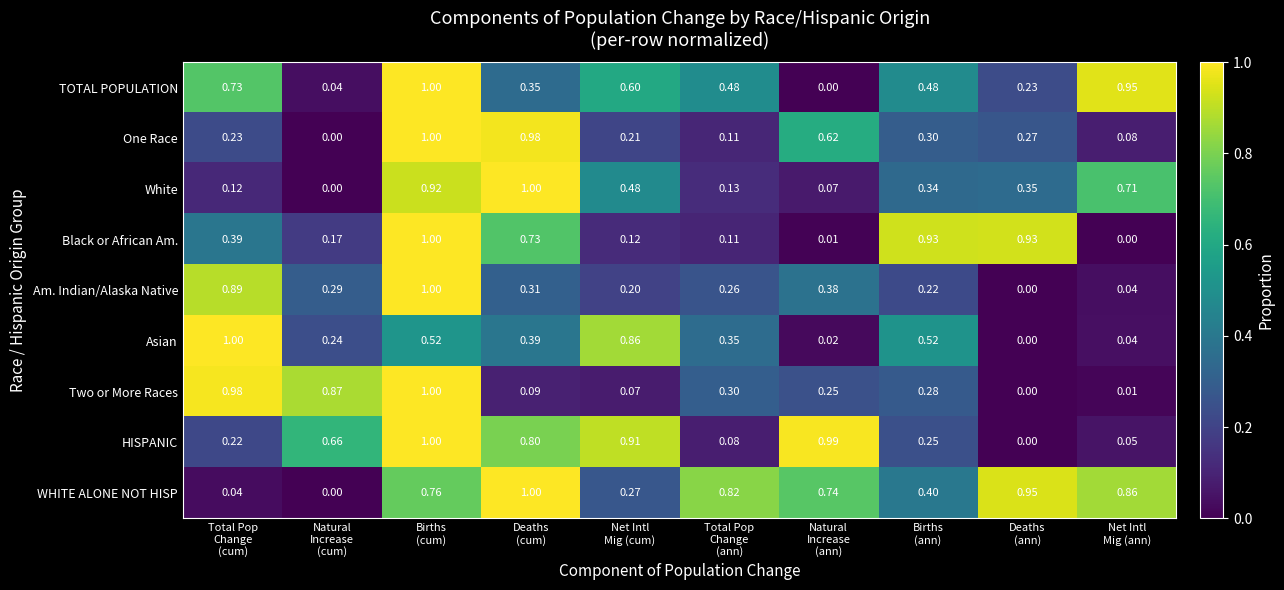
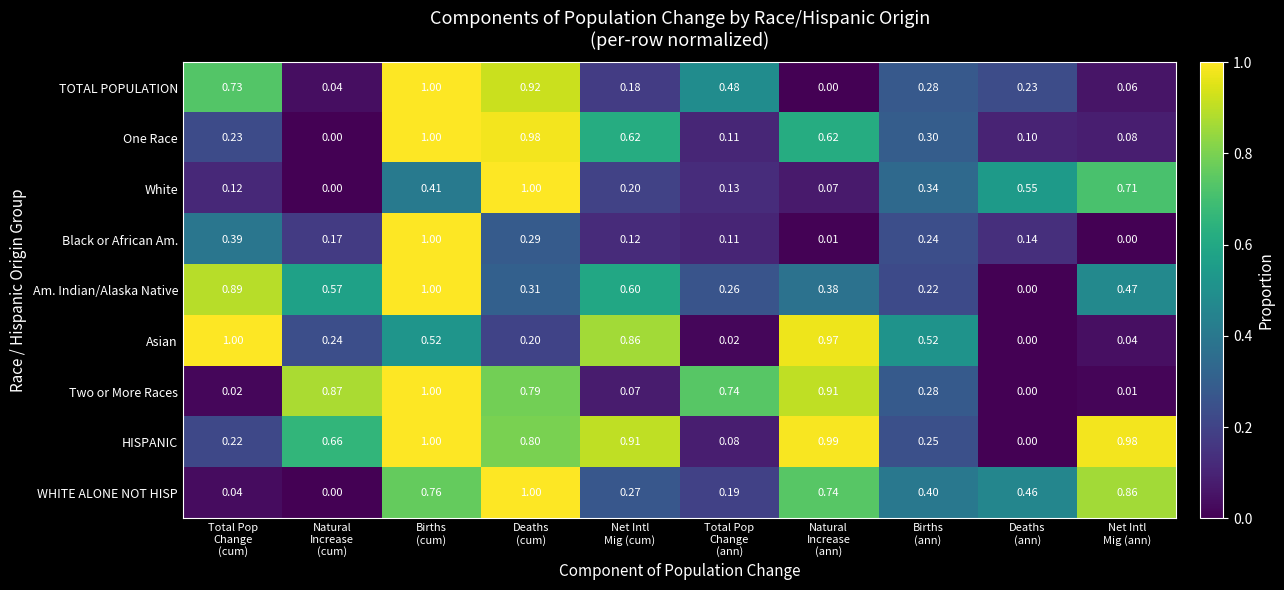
  {
    "TOTAL POPULATION": {
      "Total Pop Change (cum)": 0.73,
      "Natural Increase (cum)": 0.04,
      "Births (cum)": 1.00,
-     "Deaths (cum)": 0.35,
-     "Net Intl Mig (cum)": 0.60,
+     "Deaths (cum)": 0.92,
+     "Net Intl Mig (cum)": 0.18,
      "Total Pop Change (ann)": 0.48,
      "Natural Increase (ann)": 0.00,
-     "Births (ann)": 0.48,
+     "Births (ann)": 0.28,
      "Deaths (ann)": 0.23,
-     "Net Intl Mig (ann)": 0.95
+     "Net Intl Mig (ann)": 0.06
    },
    "One Race": {
      "Total Pop Change (cum)": 0.23,
      "Natural Increase (cum)": 0.00,
      "Births (cum)": 1.00,
      "Deaths (cum)": 0.98,
-     "Net Intl Mig (cum)": 0.21,
+     "Net Intl Mig (cum)": 0.62,
      "Total Pop Change (ann)": 0.11,
      "Natural Increase (ann)": 0.62,
      "Births (ann)": 0.30,
-     "Deaths (ann)": 0.27,
+     "Deaths (ann)": 0.10,
      "Net Intl Mig (ann)": 0.08
    },
    "White": {
      "Total Pop Change (cum)": 0.12,
      "Natural Increase (cum)": 0.00,
-     "Births (cum)": 0.92,
+     "Births (cum)": 0.41,
      "Deaths (cum)": 1.00,
-     "Net Intl Mig (cum)": 0.48,
+     "Net Intl Mig (cum)": 0.20,
      "Total Pop Change (ann)": 0.13,
      "Natural Increase (ann)": 0.07,
      "Births (ann)": 0.34,
-     "Deaths (ann)": 0.35,
+     "Deaths (ann)": 0.55,
      "Net Intl Mig (ann)": 0.71
    },
    "Black or African Am.": {
      "Total Pop Change (cum)": 0.39,
      "Natural Increase (cum)": 0.17,
      "Births (cum)": 1.00,
-     "Deaths (cum)": 0.73,
+     "Deaths (cum)": 0.29,
      "Net Intl Mig (cum)": 0.12,
      "Total Pop Change (ann)": 0.11,
      "Natural Increase (ann)": 0.01,
-     "Births (ann)": 0.93,
-     "Deaths (ann)": 0.93,
+     "Births (ann)": 0.24,
+     "Deaths (ann)": 0.14,
      "Net Intl Mig (ann)": 0.00
    },
    "Am. Indian/Alaska Native": {
      "Total Pop Change (cum)": 0.89,
-     "Natural Increase (cum)": 0.29,
+     "Natural Increase (cum)": 0.57,
      "Births (cum)": 1.00,
      "Deaths (cum)": 0.31,
-     "Net Intl Mig (cum)": 0.20,
+     "Net Intl Mig (cum)": 0.60,
      "Total Pop Change (ann)": 0.26,
      "Natural Increase (ann)": 0.38,
      "Births (ann)": 0.22,
      "Deaths (ann)": 0.00,
-     "Net Intl Mig (ann)": 0.04
+     "Net Intl Mig (ann)": 0.47
    },
    "Asian": {
      "Total Pop Change (cum)": 1.00,
      "Natural Increase (cum)": 0.24,
      "Births (cum)": 0.52,
-     "Deaths (cum)": 0.39,
+     "Deaths (cum)": 0.20,
      "Net Intl Mig (cum)": 0.86,
-     "Total Pop Change (ann)": 0.35,
-     "Natural Increase (ann)": 0.02,
+     "Total Pop Change (ann)": 0.02,
+     "Natural Increase (ann)": 0.97,
      "Births (ann)": 0.52,
      "Deaths (ann)": 0.00,
      "Net Intl Mig (ann)": 0.04
    },
    "Two or More Races": {
-     "Total Pop Change (cum)": 0.98,
+     "Total Pop Change (cum)": 0.02,
      "Natural Increase (cum)": 0.87,
      "Births (cum)": 1.00,
-     "Deaths (cum)": 0.09,
+     "Deaths (cum)": 0.79,
      "Net Intl Mig (cum)": 0.07,
-     "Total Pop Change (ann)": 0.30,
-     "Natural Increase (ann)": 0.25,
+     "Total Pop Change (ann)": 0.74,
+     "Natural Increase (ann)": 0.91,
      "Births (ann)": 0.28,
      "Deaths (ann)": 0.00,
      "Net Intl Mig (ann)": 0.01
    },
    "HISPANIC": {
      "Total Pop Change (cum)": 0.22,
      "Natural Increase (cum)": 0.66,
      "Births (cum)": 1.00,
      "Deaths (cum)": 0.80,
      "Net Intl Mig (cum)": 0.91,
      "Total Pop Change (ann)": 0.08,
      "Natural Increase (ann)": 0.99,
      "Births (ann)": 0.25,
      "Deaths (ann)": 0.00,
-     "Net Intl Mig (ann)": 0.05
+     "Net Intl Mig (ann)": 0.98
    },
    "WHITE ALONE NOT HISP": {
      "Total Pop Change (cum)": 0.04,
      "Natural Increase (cum)": 0.00,
      "Births (cum)": 0.76,
      "Deaths (cum)": 1.00,
      "Net Intl Mig (cum)": 0.27,
-     "Total Pop Change (ann)": 0.82,
+     "Total Pop Change (ann)": 0.19,
      "Natural Increase (ann)": 0.74,
      "Births (ann)": 0.40,
-     "Deaths (ann)": 0.95,
+     "Deaths (ann)": 0.46,
      "Net Intl Mig (ann)": 0.86
    }
  }
